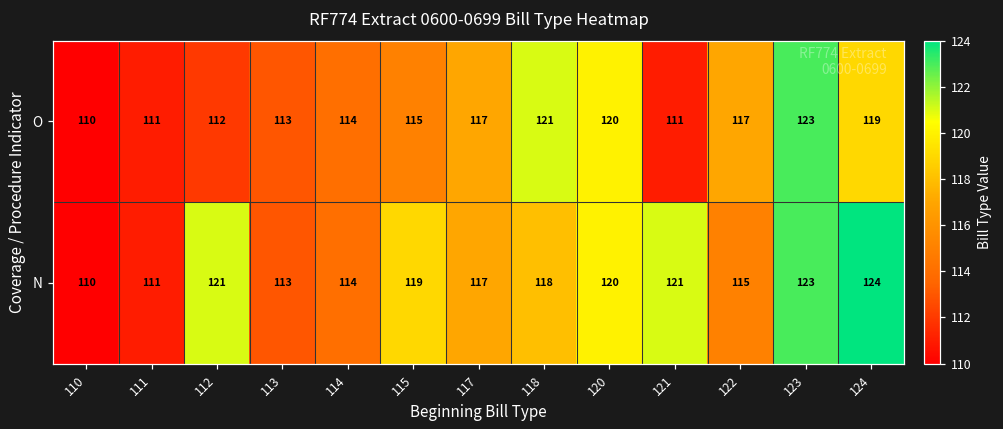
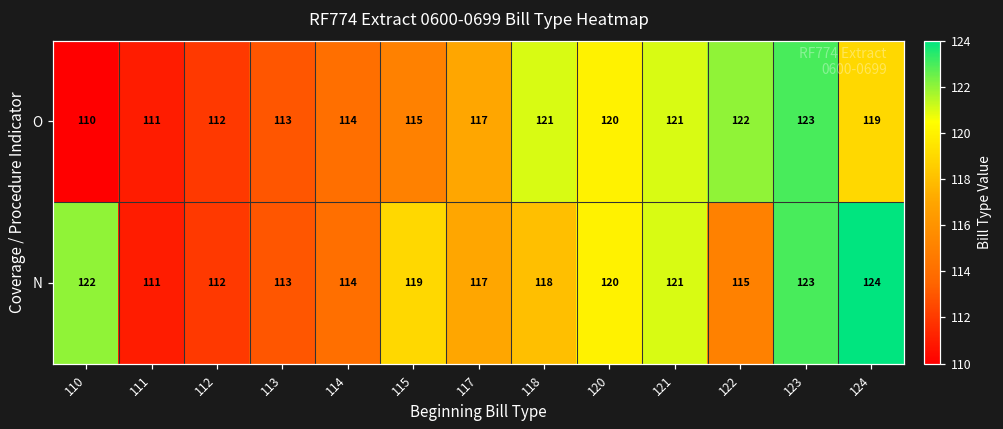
  {
    "O": {
      "110": 110,
      "111": 111,
      "112": 112,
      "113": 113,
      "114": 114,
      "115": 115,
      "117": 117,
      "118": 121,
      "120": 120,
-     "121": 111,
-     "122": 117,
+     "121": 121,
+     "122": 122,
      "123": 123
    },
    "N": {
-     "110": 110,
+     "110": 122,
      "111": 111,
-     "112": 121,
+     "112": 112,
      "113": 113,
      "114": 114,
      "115": 119,
      "117": 117,
      "118": 118,
      "120": 120,
      "121": 121,
      "122": 115,
      "123": 123,
      "124": 124
    }
  }
